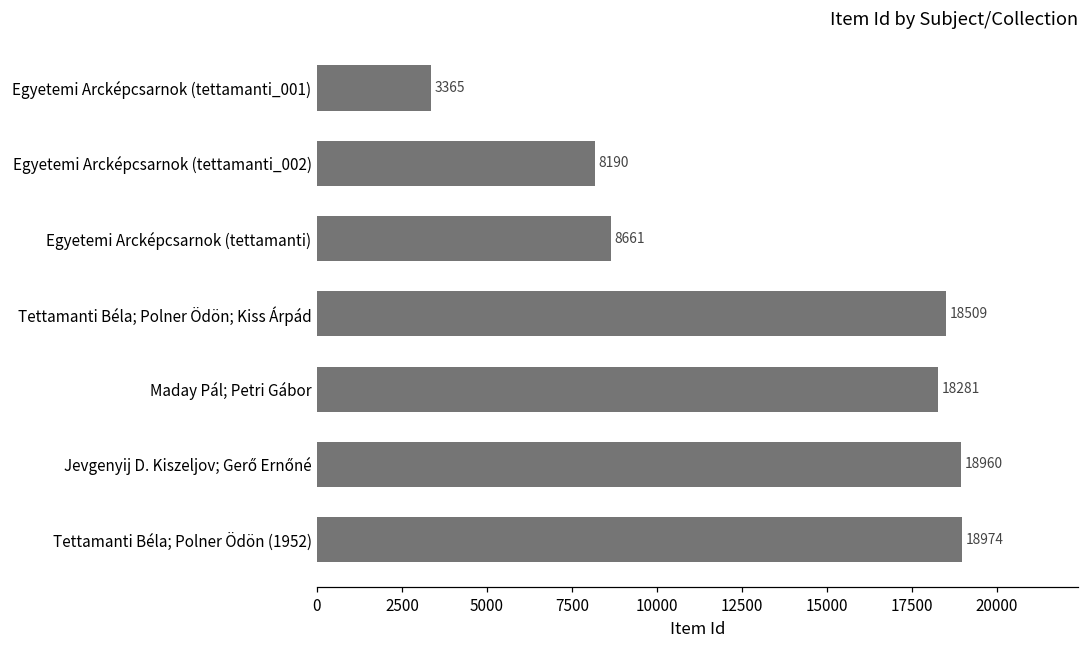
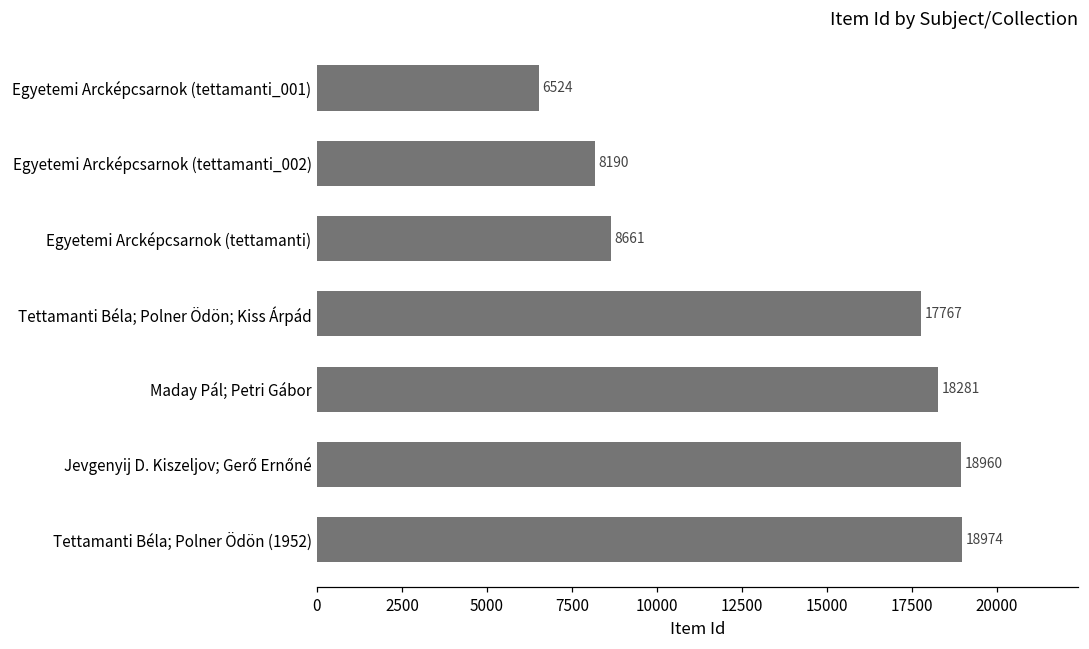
  {
-   "Egyetemi Arcképcsarnok (tettamanti_001)": 3365,
+   "Egyetemi Arcképcsarnok (tettamanti_001)": 6524,
    "Egyetemi Arcképcsarnok (tettamanti_002)": 8190,
    "Egyetemi Arcképcsarnok (tettamanti)": 8661,
-   "Tettamanti Béla; Polner Ödön; Kiss Árpád": 18509,
+   "Tettamanti Béla; Polner Ödön; Kiss Árpád": 17767,
    "Maday Pál; Petri Gábor": 18281,
    "Jevgenyij D. Kiszeljov; Gerő Ernőné": 18960,
    "Tettamanti Béla; Polner Ödön (1952)": 18974
  }
